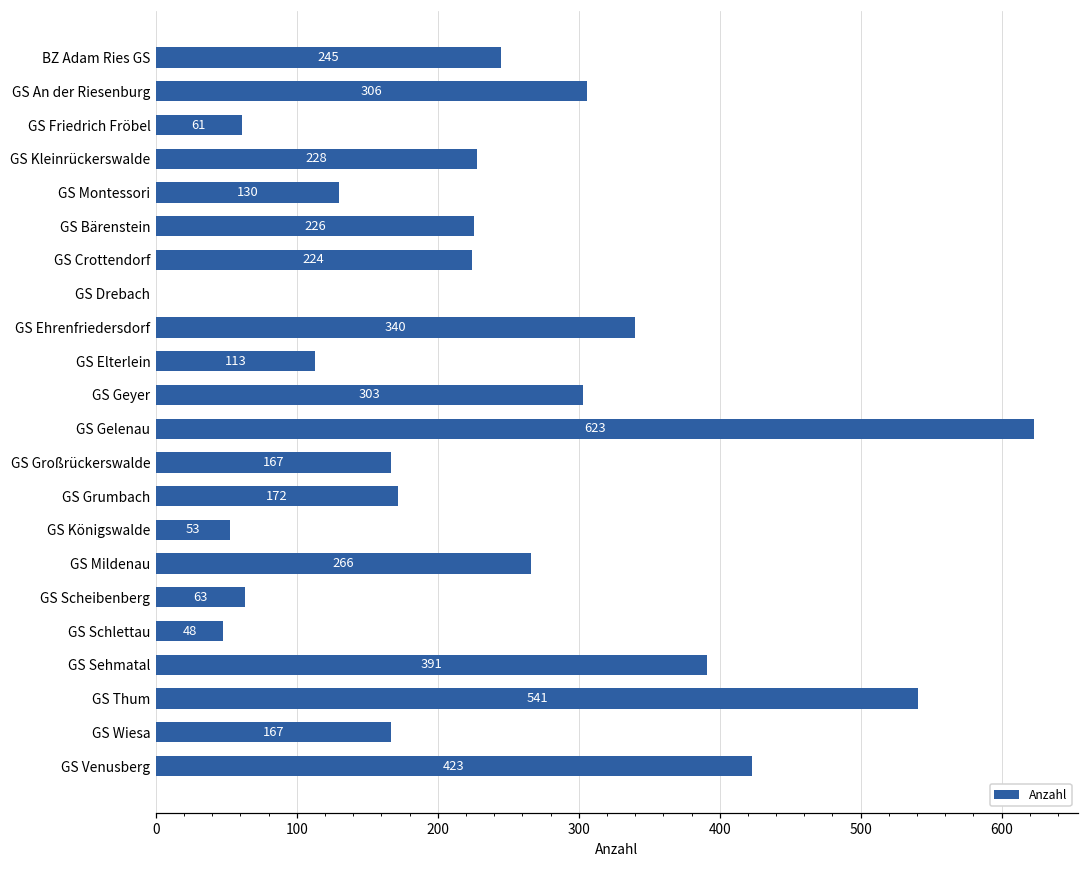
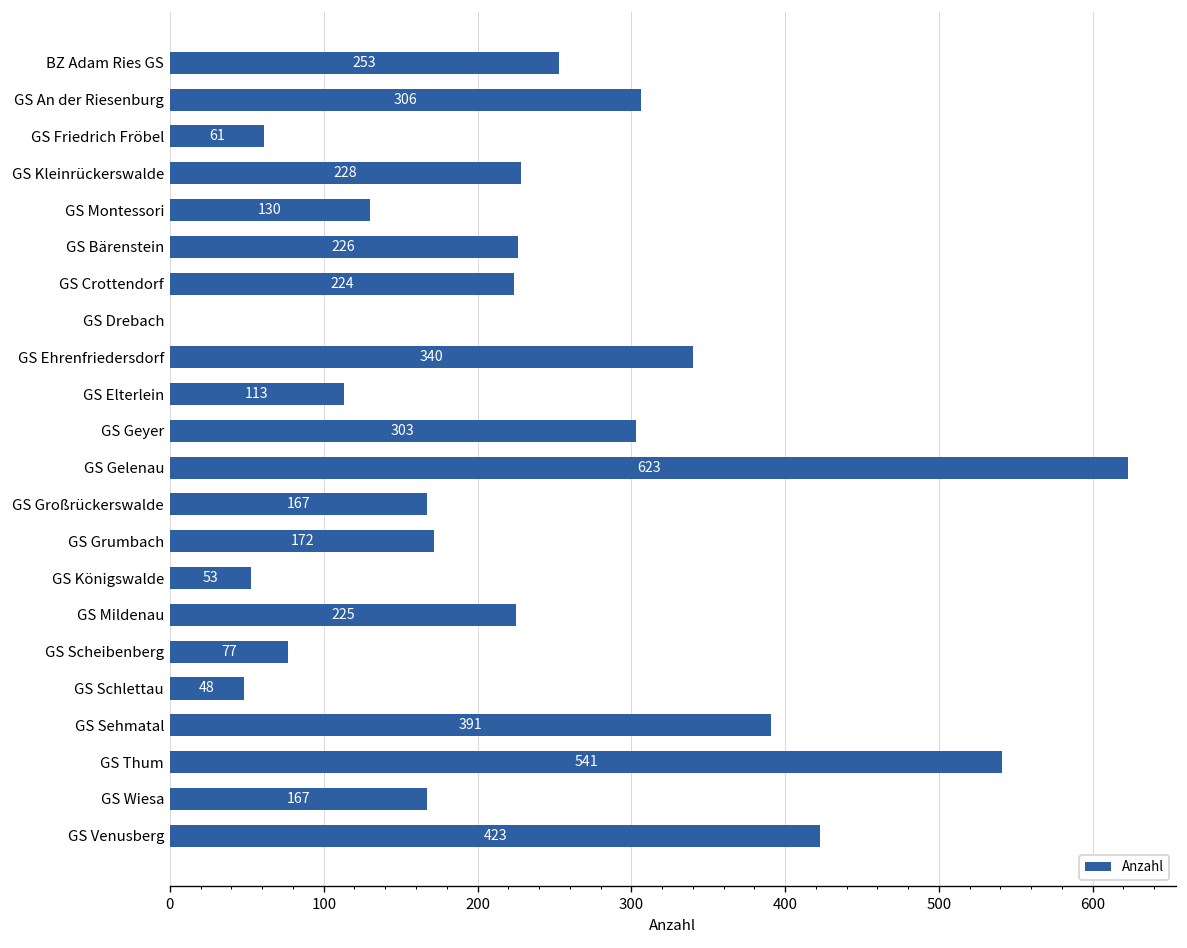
  {
-   "BZ Adam Ries GS": 245,
+   "BZ Adam Ries GS": 253,
    "GS An der Riesenburg": 306,
    "GS Friedrich Fröbel": 61,
    "GS Kleinrückerswalde": 228,
    "GS Montessori": 130,
    "GS Bärenstein": 226,
    "GS Crottendorf": 224,
    "GS Ehrenfriedersdorf": 340,
    "GS Elterlein": 113,
    "GS Geyer": 303,
    "GS Gelenau": 623,
    "GS Großrückerswalde": 167,
    "GS Grumbach": 172,
    "GS Königswalde": 53,
-   "GS Mildenau": 266,
-   "GS Scheibenberg": 63,
+   "GS Mildenau": 225,
+   "GS Scheibenberg": 77,
    "GS Schlettau": 48,
    "GS Sehmatal": 391,
    "GS Thum": 541,
    "GS Wiesa": 167,
    "GS Venusberg": 423
  }
